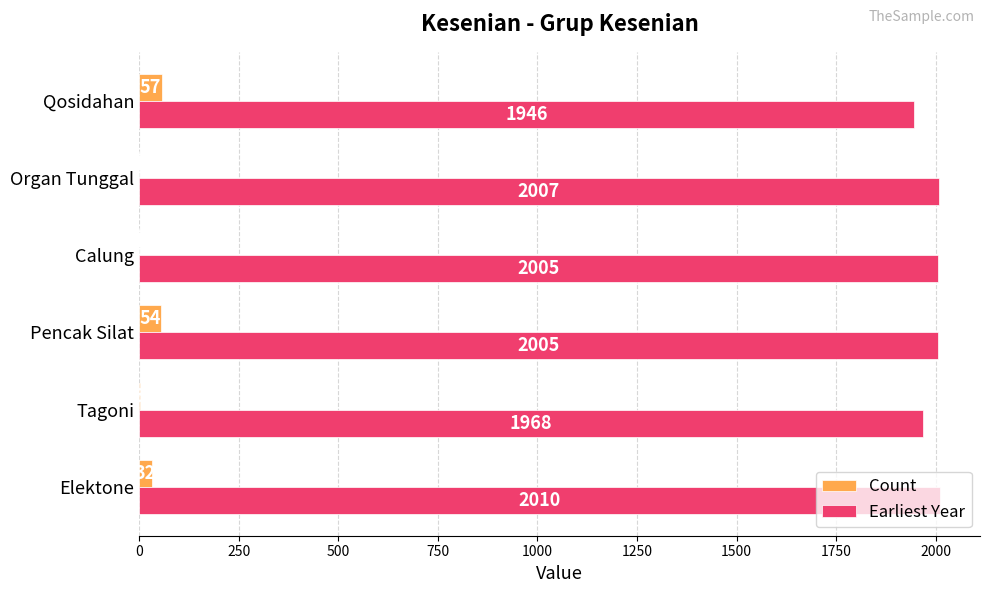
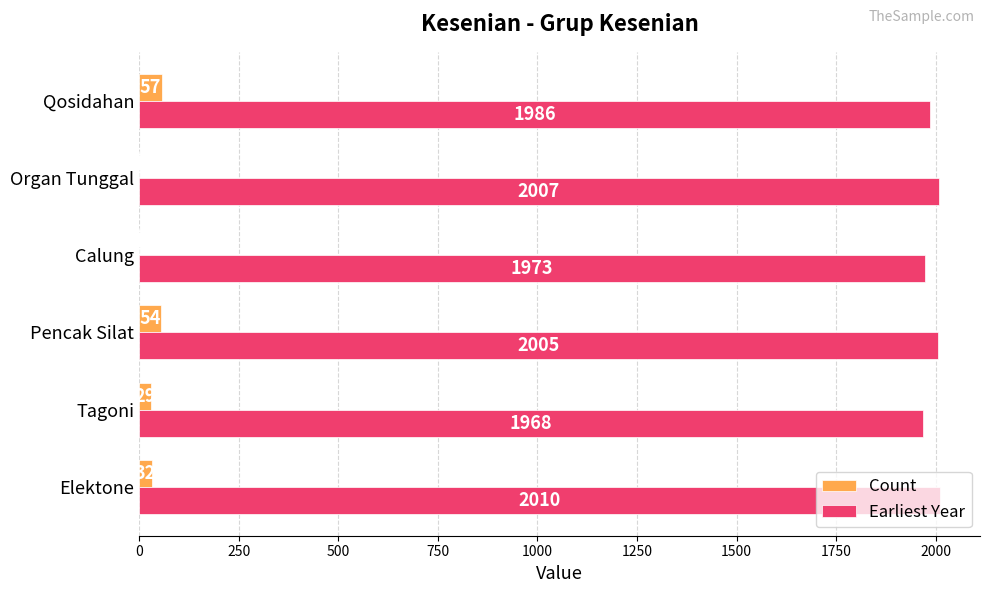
  {
    "Count": {
-     "Tagoni": 0,
+     "Tagoni": 30,
      "Elektone": 30
    },
    "Earliest Year": {
-     "Qosidahan": 1946,
+     "Qosidahan": 1986,
      "Organ Tunggal": 2007,
-     "Calung": 2005,
+     "Calung": 1973,
      "Pencak Silat": 2005,
      "Tagoni": 1968
    }
  }
